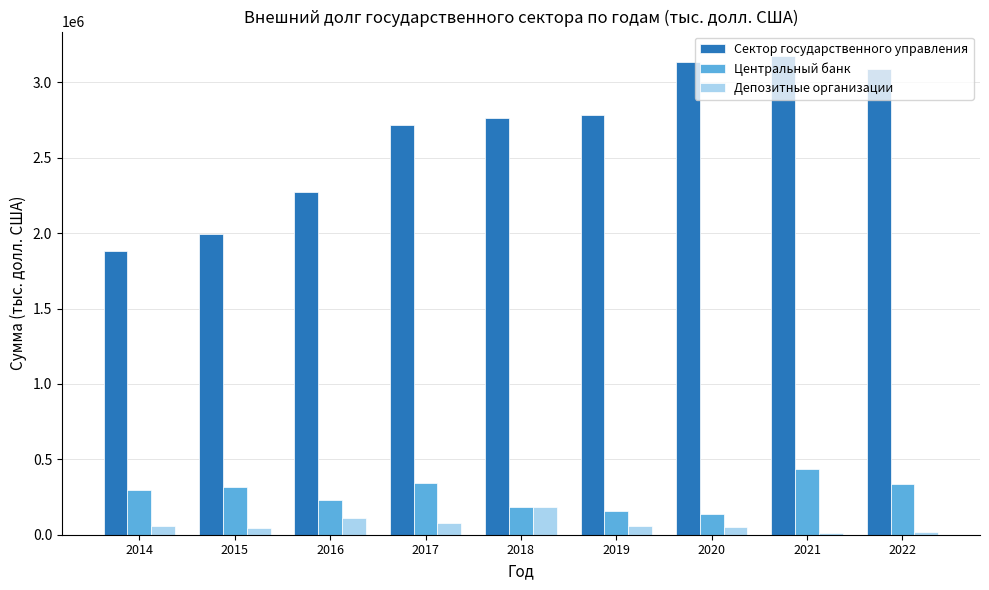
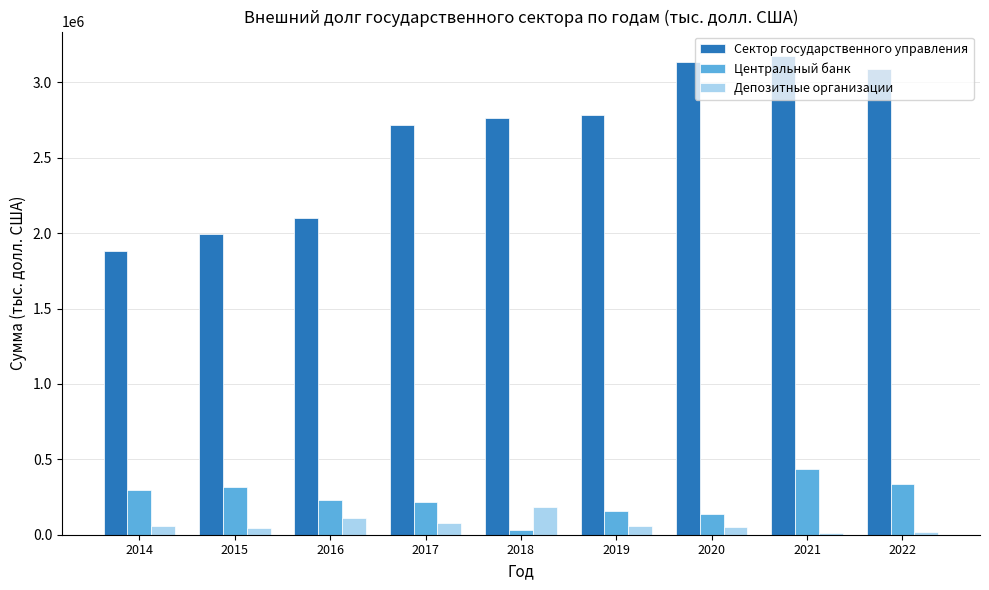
  {
    "Сектор государственного управления": {
      "2014": 1880000,
      "2015": 1990000,
-     "2016": 2270000,
+     "2016": 2100000,
      "2017": 2720000,
      "2018": 2760000,
      "2019": 2780000,
      "2020": 3130000
    },
    "Центральный банк": {
      "2014": 290000,
      "2015": 320000,
      "2016": 230000,
-     "2017": 350000,
-     "2018": 180000,
+     "2017": 220000,
+     "2018": 30000,
      "2019": 150000,
      "2020": 140000,
      "2021": 440000,
      "2022": 330000
    },
    "Депозитные организации": {
      "2014": 60000,
      "2015": 40000,
      "2016": 110000,
      "2017": 80000,
      "2018": 180000,
      "2019": 60000,
      "2020": 50000,
      "2022": 20000
    }
  }
